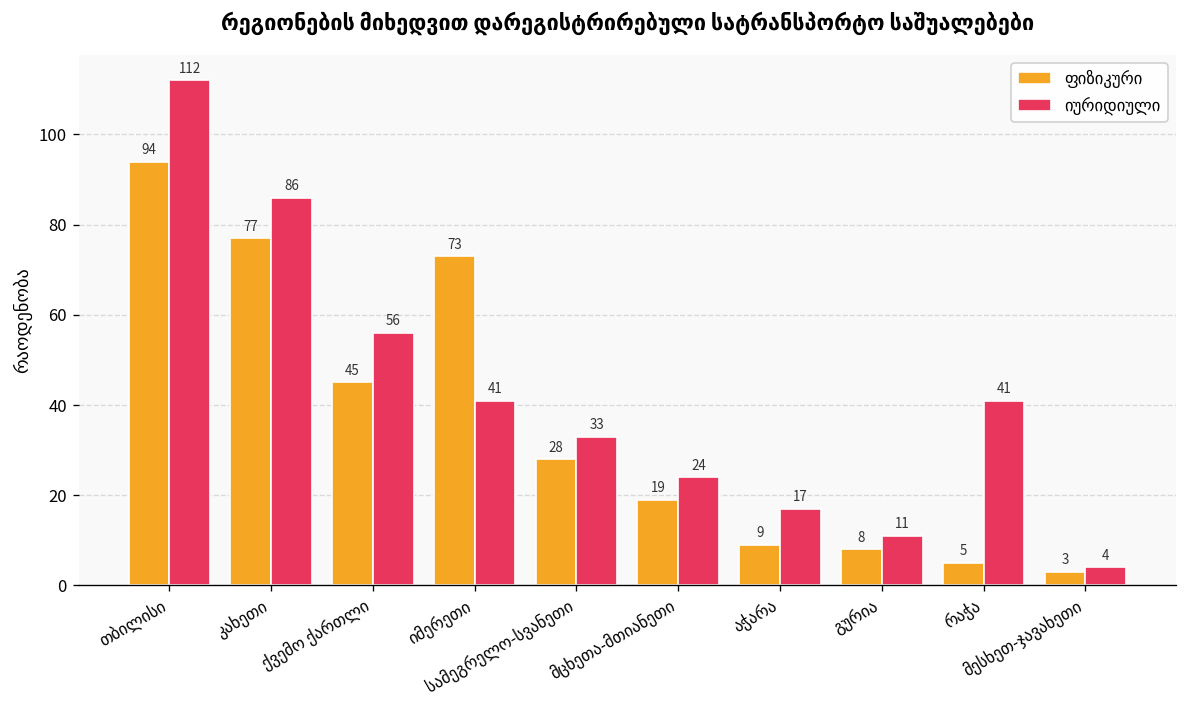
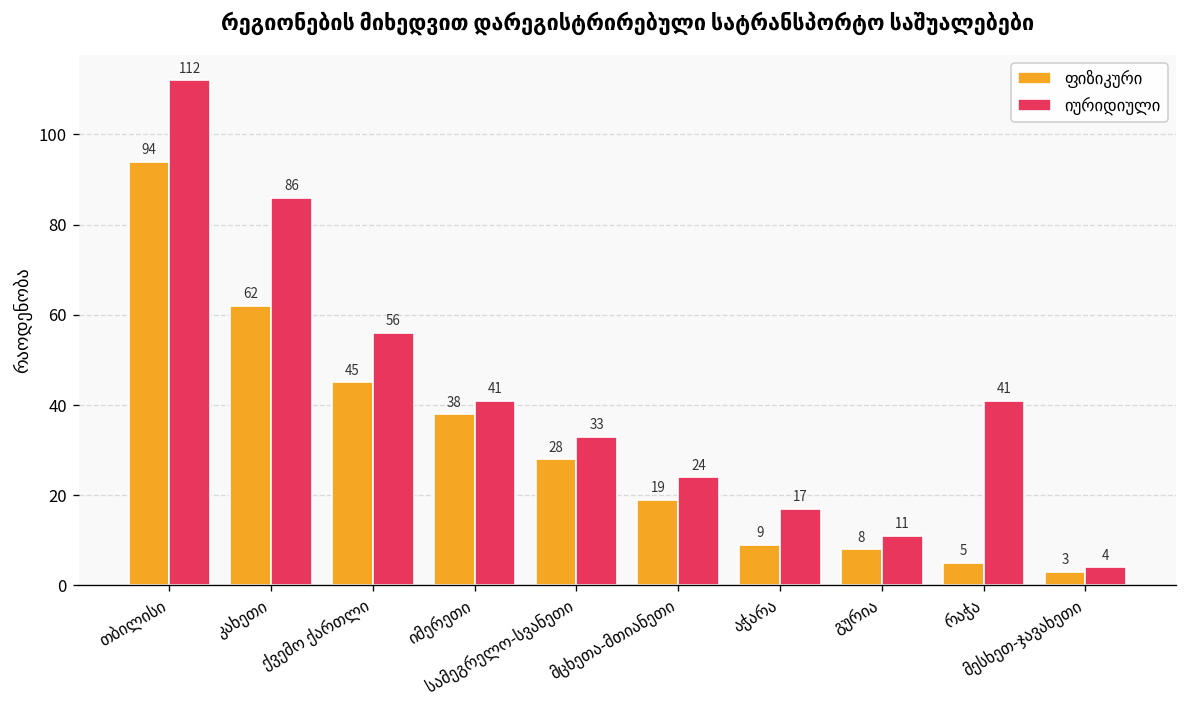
  {
    "ფიზიკური": {
      "თბილისი": 94,
-     "კახეთი": 77,
+     "კახეთი": 62,
      "ქვემო ქართლი": 45,
-     "იმერეთი": 73,
+     "იმერეთი": 38,
      "სამეგრელო-სვანეთი": 28,
      "მცხეთა-მთიანეთი": 19,
      "აჭარა": 9,
      "გურია": 8,
      "რაჭა": 5,
      "მესხეთ-ჯავახეთი": 3
    },
    "იურიდიული": {
      "თბილისი": 112,
      "კახეთი": 86,
      "ქვემო ქართლი": 56,
      "იმერეთი": 41,
      "სამეგრელო-სვანეთი": 33,
      "მცხეთა-მთიანეთი": 24,
      "აჭარა": 17,
      "გურია": 11,
      "რაჭა": 41,
      "მესხეთ-ჯავახეთი": 4
    }
  }
